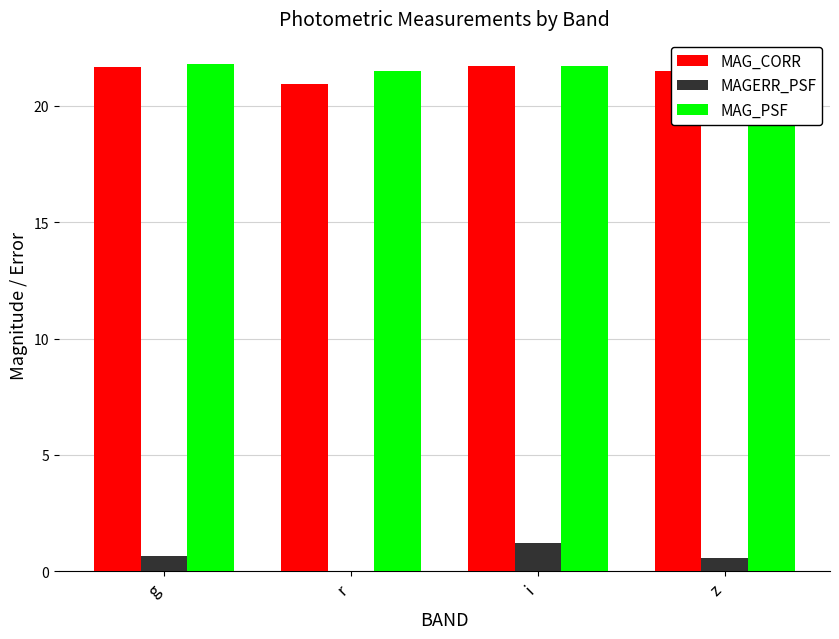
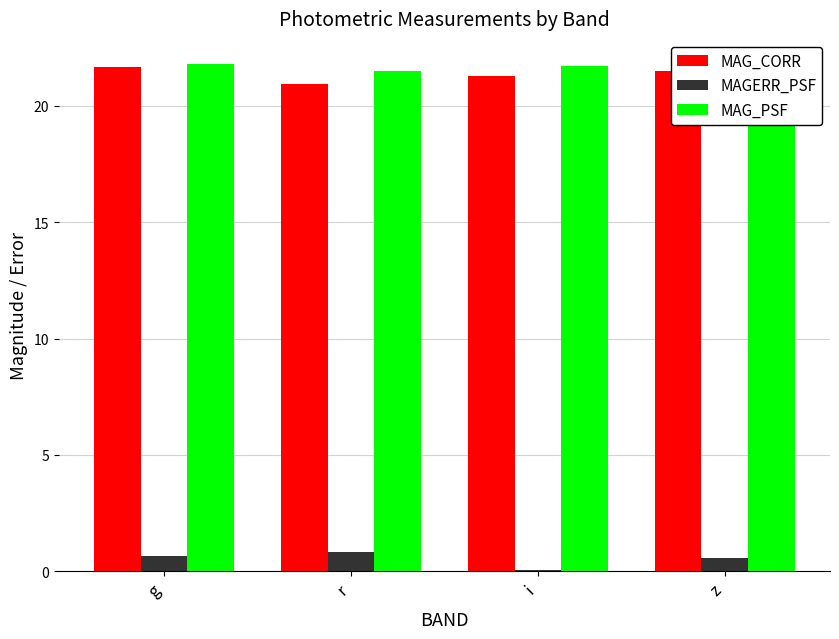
  {
    "MAG_CORR": {
      "g": 21.7,
      "r": 20.9,
-     "i": 21.7
+     "i": 21.3
    },
    "MAGERR_PSF": {
      "g": 0.7,
-     "r": 0.0,
-     "i": 1.2,
+     "r": 0.8,
+     "i": 0.0,
      "z": 0.6
    },
    "MAG_PSF": {
      "g": 21.8,
      "r": 21.5,
      "i": 21.7
    }
  }
